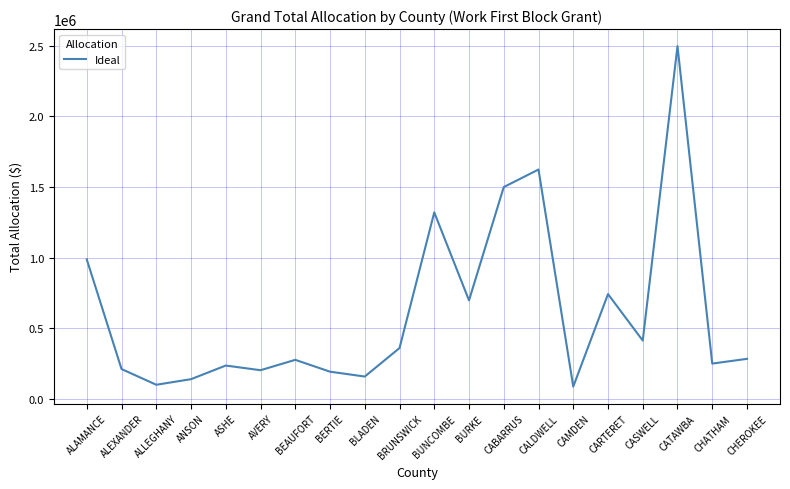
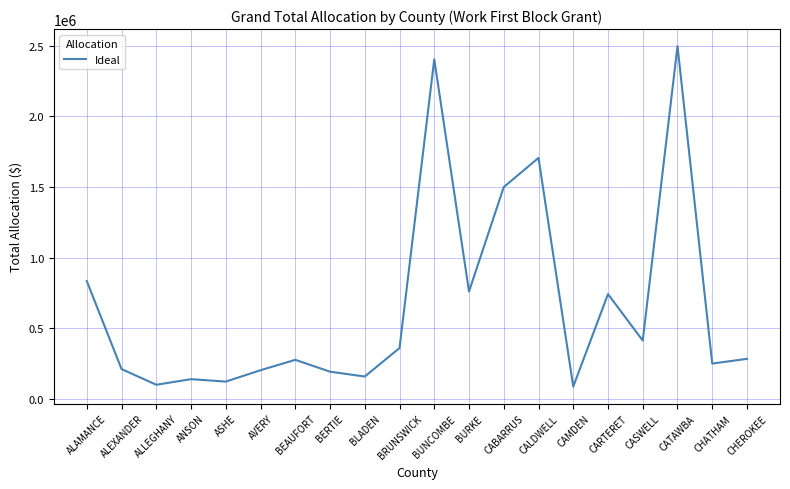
  {
-   "ALAMANCE": 990000,
+   "ALAMANCE": 830000,
    "ALEXANDER": 210000,
    "ALLEGHANY": 100000,
    "ANSON": 140000,
-   "ASHE": 240000,
+   "ASHE": 120000,
    "AVERY": 200000,
    "BEAUFORT": 280000,
    "BERTIE": 190000,
    "BLADEN": 160000,
    "BRUNSWICK": 360000,
-   "BUNCOMBE": 1320000,
-   "BURKE": 700000,
+   "BUNCOMBE": 2400000,
+   "BURKE": 760000,
    "CABARRUS": 1500000,
-   "CALDWELL": 1620000,
+   "CALDWELL": 1710000,
    "CAMDEN": 90000,
    "CARTERET": 740000,
    "CASWELL": 410000,
    "CATAWBA": 2500000,
    "CHATHAM": 250000,
    "CHEROKEE": 280000
  }
